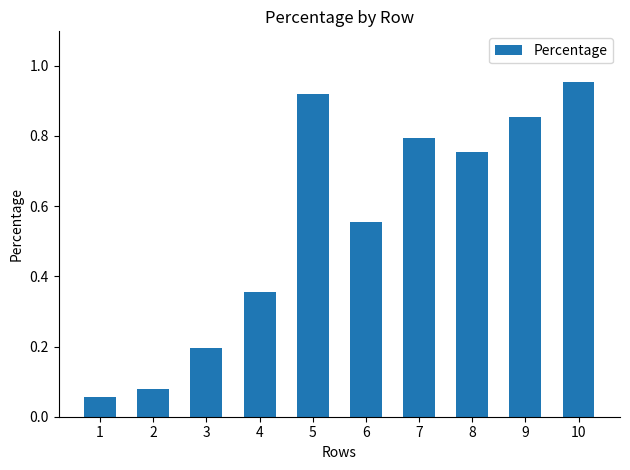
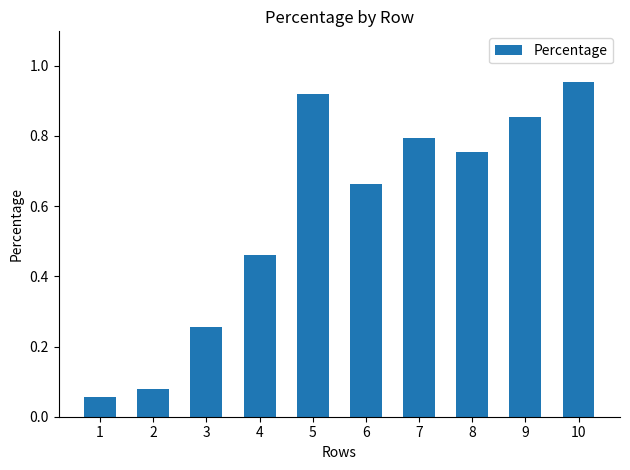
  {
    "1": 0.06,
    "2": 0.08,
-   "3": 0.20,
-   "4": 0.36,
+   "3": 0.26,
+   "4": 0.46,
    "5": 0.92,
-   "6": 0.56,
+   "6": 0.66,
    "7": 0.79,
    "8": 0.76,
    "9": 0.86,
    "10": 0.96
  }
